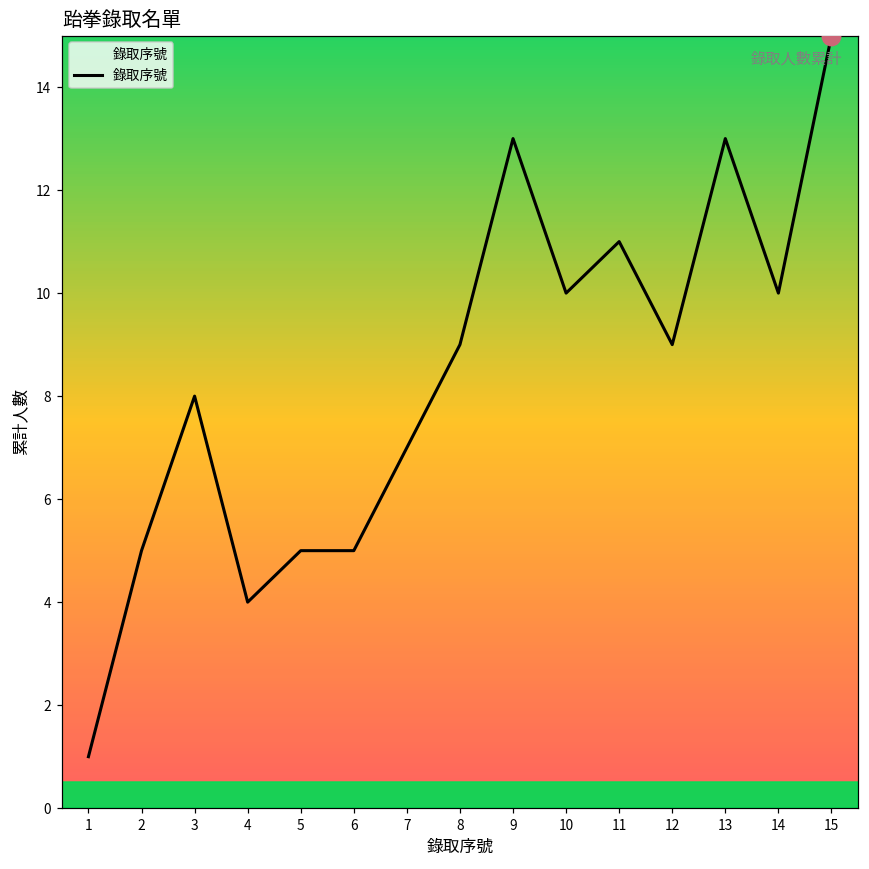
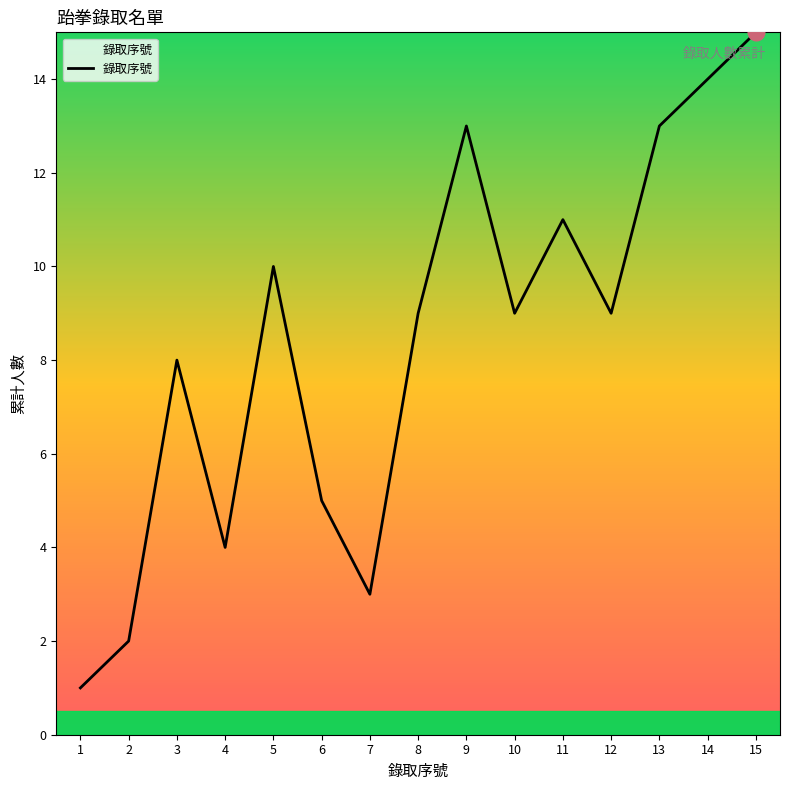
  {
    "錄取序號": {
      "1": 1,
-     "2": 5,
+     "2": 2,
      "3": 8,
      "4": 4,
-     "5": 5,
+     "5": 10,
      "6": 5,
-     "7": 7,
+     "7": 3,
      "8": 9,
      "9": 13,
-     "10": 10,
+     "10": 9,
      "11": 11,
      "12": 9,
      "13": 13,
-     "14": 10
+     "14": 14
    }
  }
